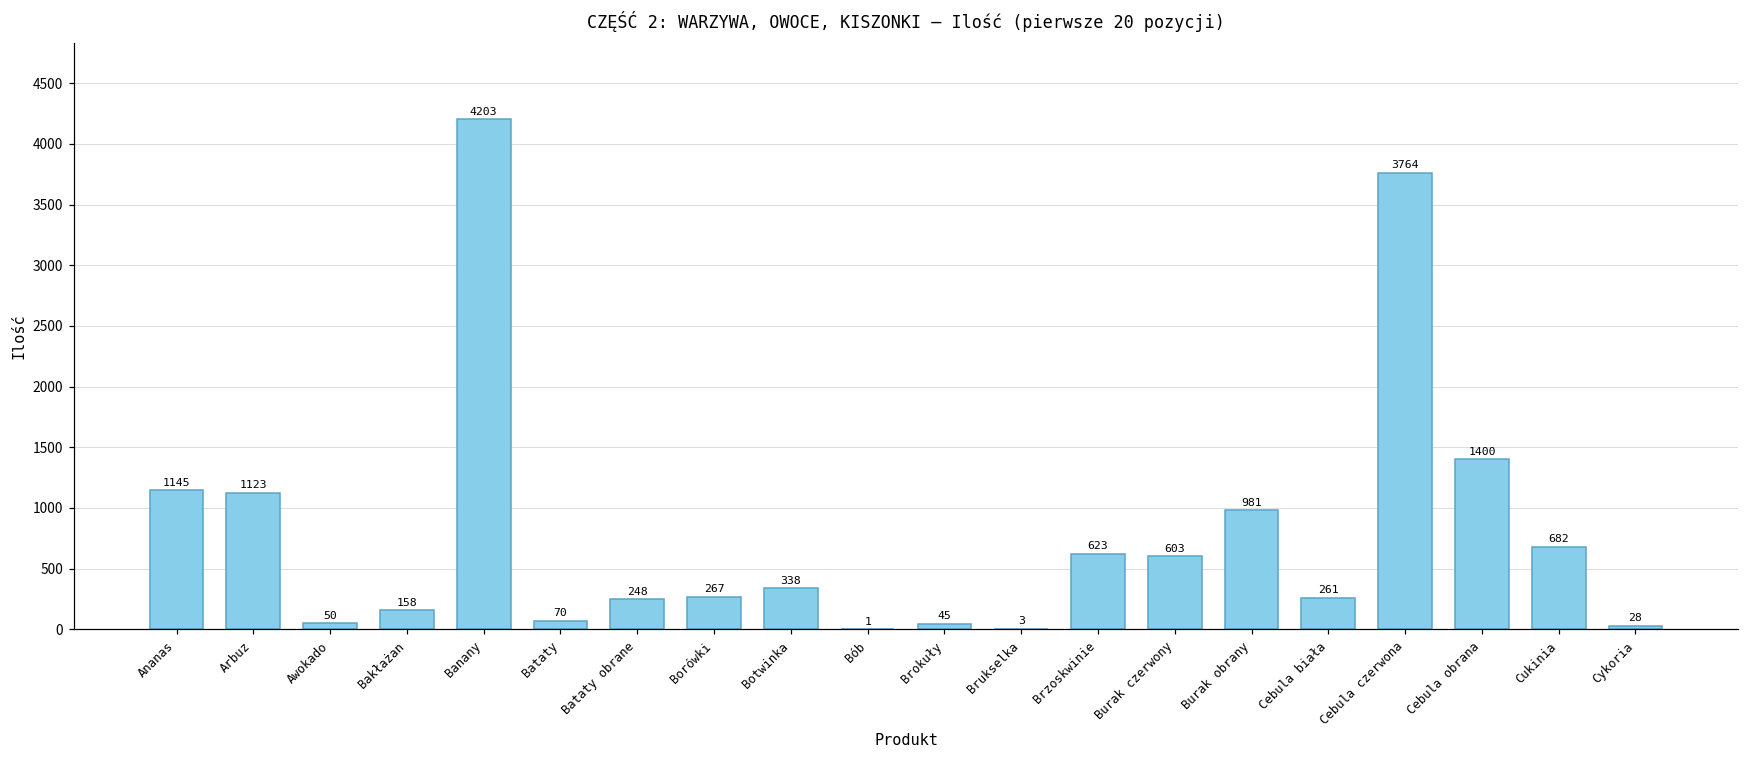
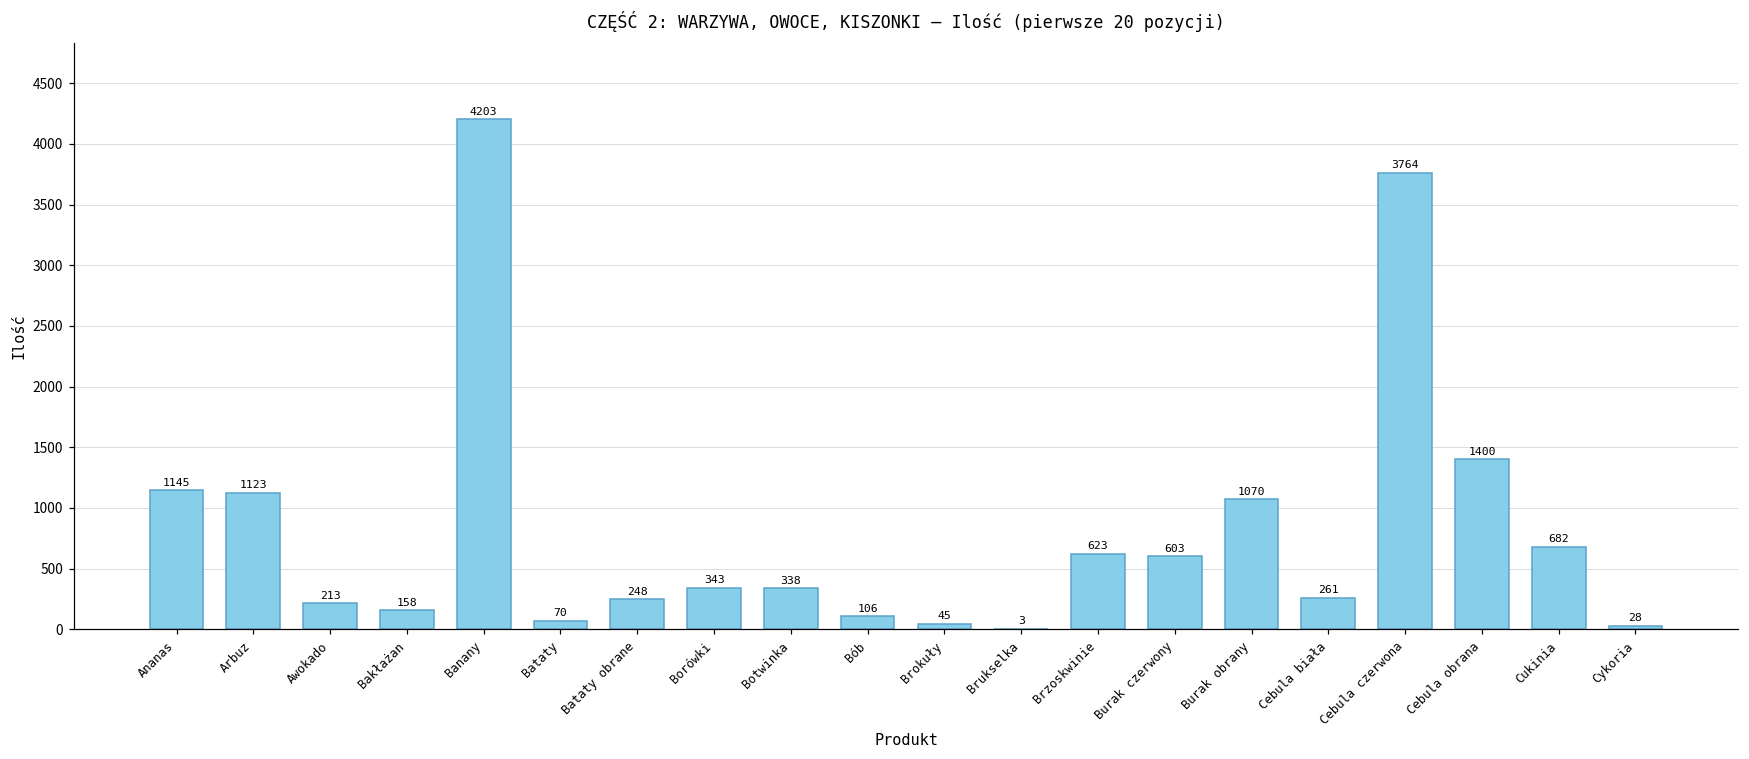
  {
    "Ananas": 1145,
    "Arbuz": 1123,
-   "Awokado": 50,
+   "Awokado": 213,
    "Bakłażan": 158,
    "Banany": 4203,
    "Bataty": 70,
    "Bataty obrane": 248,
-   "Borówki": 267,
+   "Borówki": 343,
    "Botwinka": 338,
-   "Bób": 1,
+   "Bób": 106,
    "Brokuły": 45,
    "Brukselka": 3,
    "Brzoskwinie": 623,
    "Burak czerwony": 603,
-   "Burak obrany": 981,
+   "Burak obrany": 1070,
    "Cebula biała": 261,
    "Cebula czerwona": 3764,
    "Cebula obrana": 1400,
    "Cukinia": 682,
    "Cykoria": 28
  }
